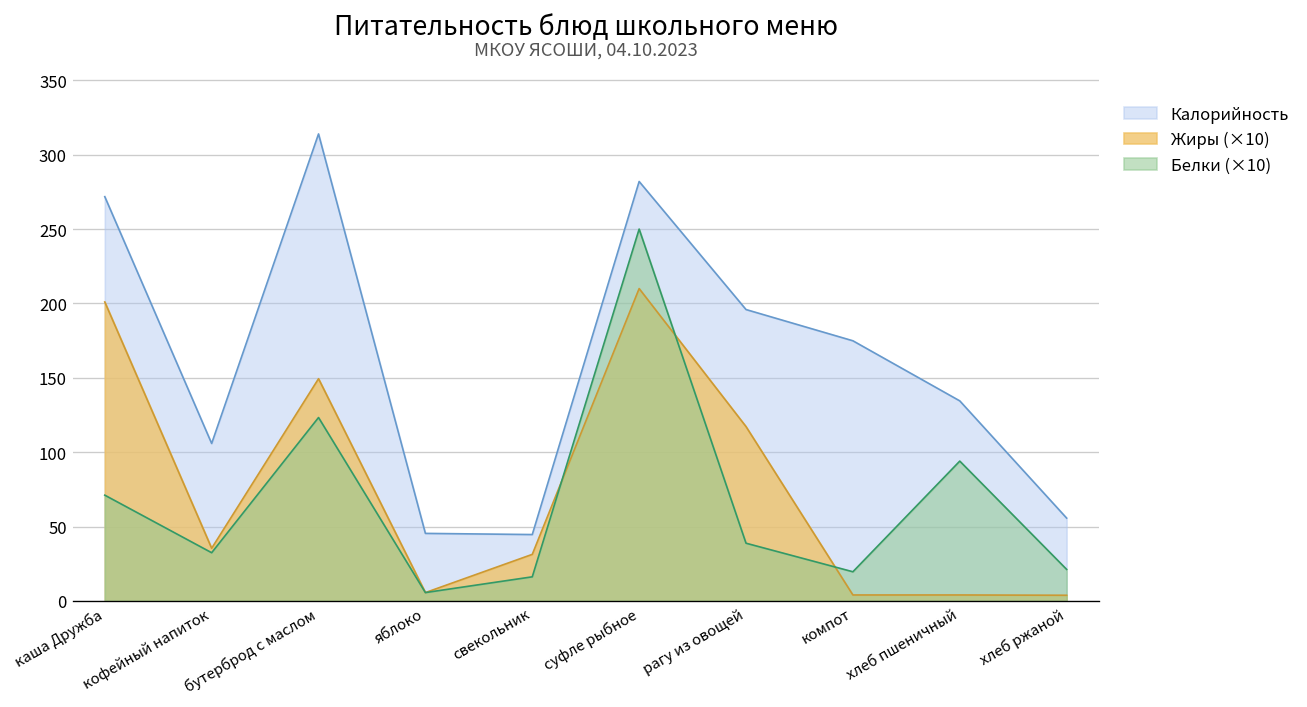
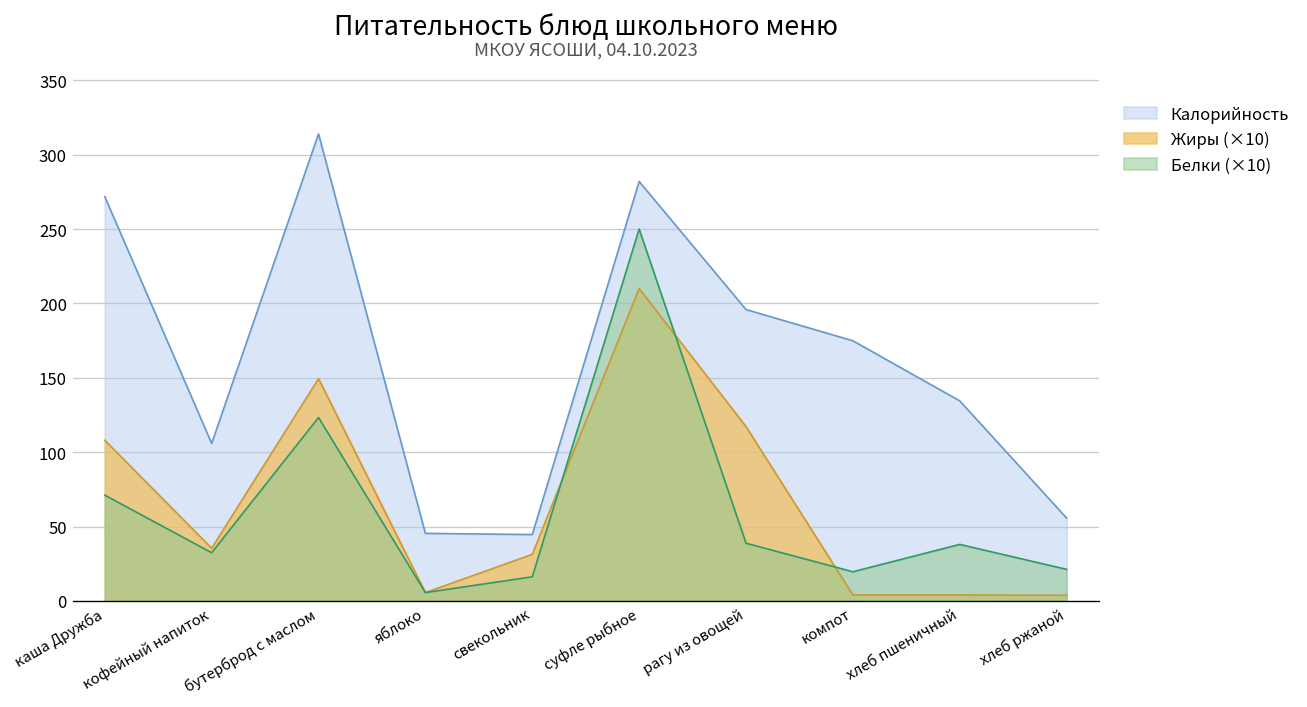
  {
    "Калорийность": {
      "каша Дружба": 272,
      "кофейный напиток": 106,
      "бутерброд с маслом": 314,
      "яблоко": 45,
      "свекольник": 45,
      "суфле рыбное": 282,
      "рагу из овощей": 196,
      "компот": 175,
      "хлеб пшеничный": 135,
      "хлеб ржаной": 56
    },
    "Жиры (×10)": {
-     "каша Дружба": 201,
+     "каша Дружба": 108,
      "кофейный напиток": 35,
      "бутерброд с маслом": 149,
      "свекольник": 31,
      "суфле рыбное": 210,
      "рагу из овощей": 117,
      "компот": 4,
      "хлеб пшеничный": 4,
      "хлеб ржаной": 4
    },
    "Белки (×10)": {
      "каша Дружба": 71,
      "кофейный напиток": 32,
      "бутерброд с маслом": 123,
      "свекольник": 16,
      "суфле рыбное": 250,
      "рагу из овощей": 39,
      "компот": 20,
-     "хлеб пшеничный": 94,
+     "хлеб пшеничный": 38,
      "хлеб ржаной": 21
    }
  }
